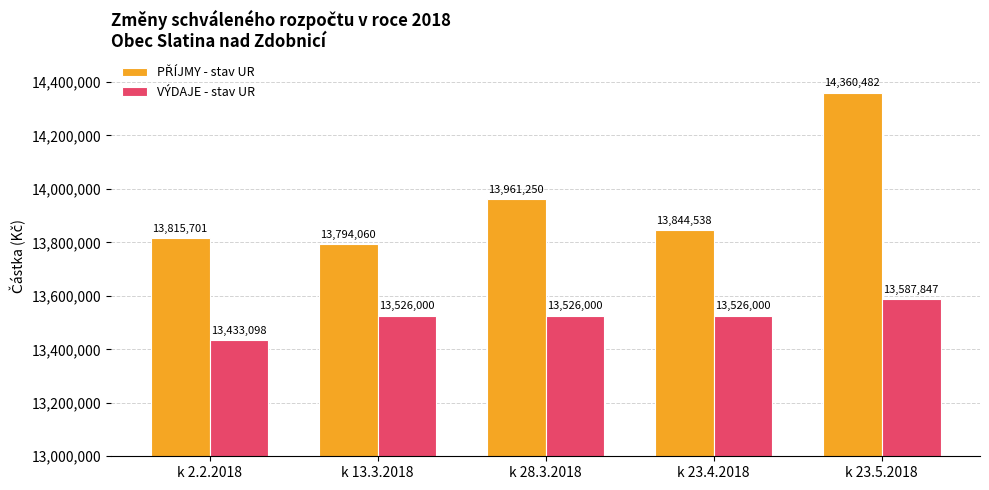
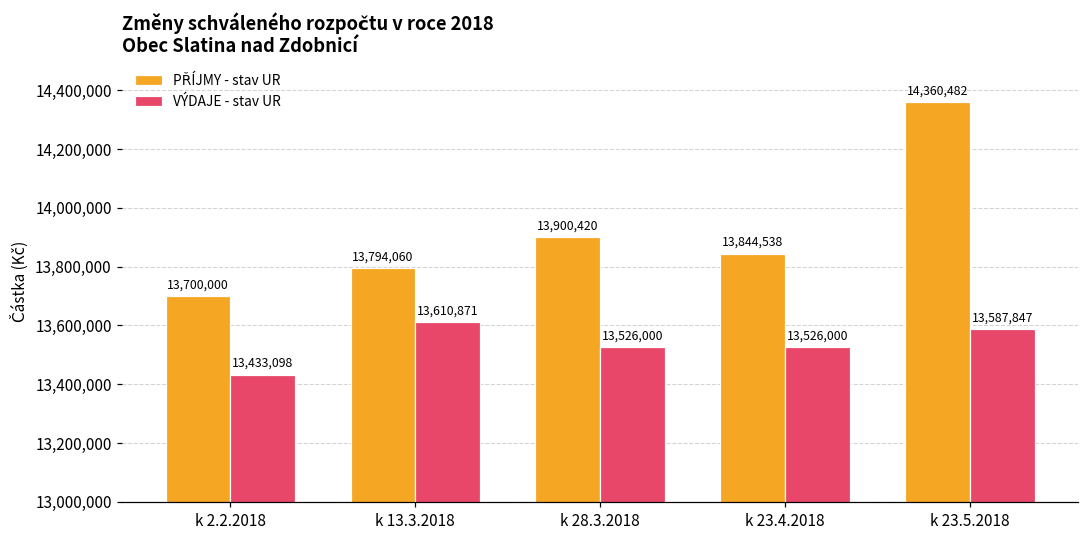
  {
    "PŘÍJMY - stav UR": {
-     "k 2.2.2018": "13,815,701",
+     "k 2.2.2018": "13,700,000",
      "k 13.3.2018": "13,794,060",
-     "k 28.3.2018": "13,961,250",
+     "k 28.3.2018": "13,900,420",
      "k 23.4.2018": "13,844,538",
      "k 23.5.2018": "14,360,482"
    },
    "VÝDAJE - stav UR": {
      "k 2.2.2018": "13,433,098",
-     "k 13.3.2018": "13,526,000",
+     "k 13.3.2018": "13,610,871",
      "k 28.3.2018": "13,526,000",
      "k 23.4.2018": "13,526,000",
      "k 23.5.2018": "13,587,847"
    }
  }
